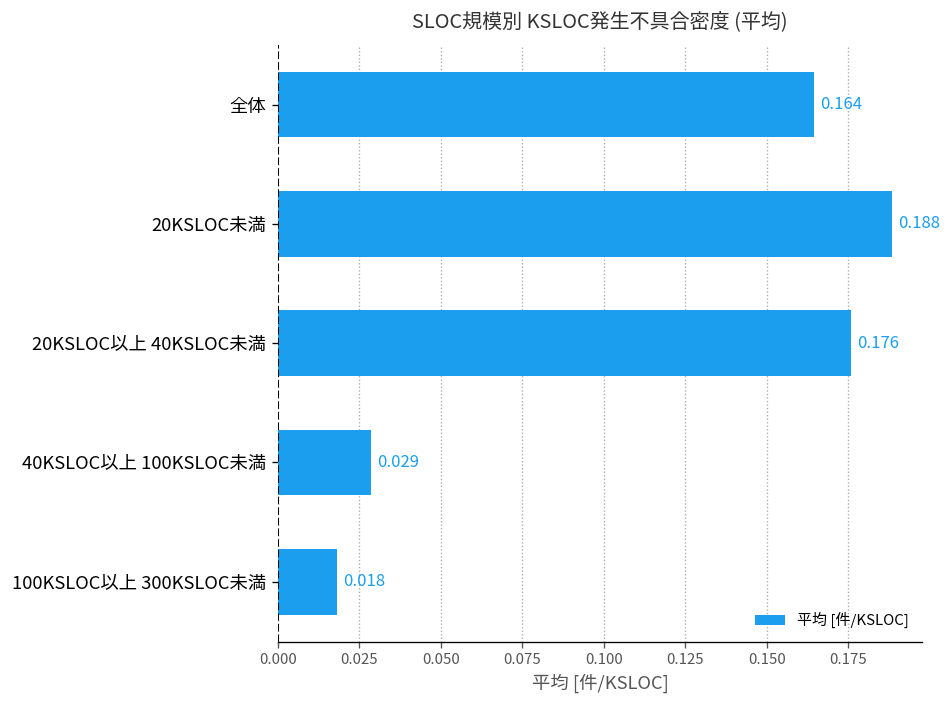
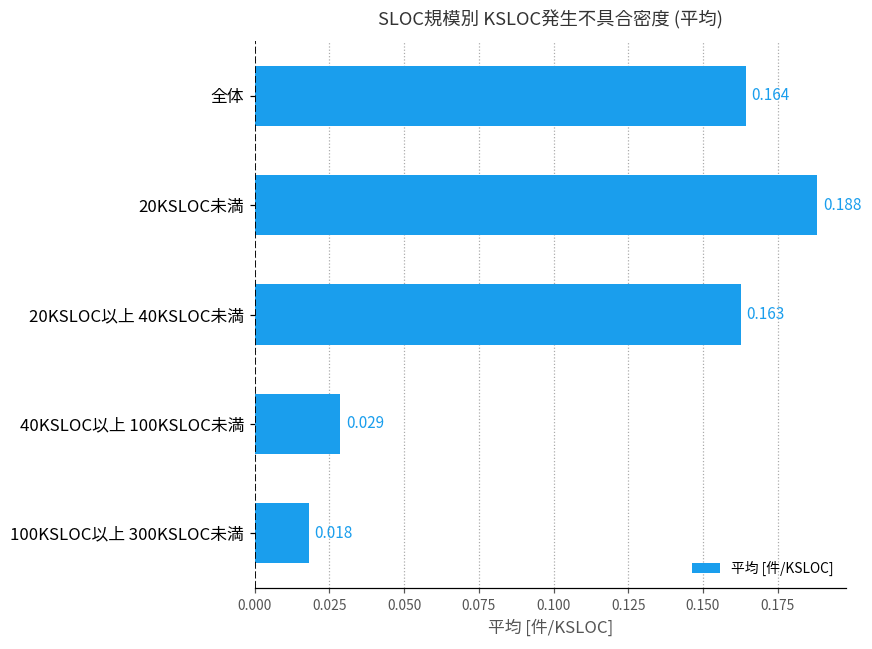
  {
    "全体": 0.164,
    "20KSLOC未満": 0.188,
-   "20KSLOC以上 40KSLOC未満": 0.176,
+   "20KSLOC以上 40KSLOC未満": 0.163,
    "40KSLOC以上 100KSLOC未満": 0.029,
    "100KSLOC以上 300KSLOC未満": 0.018
  }
